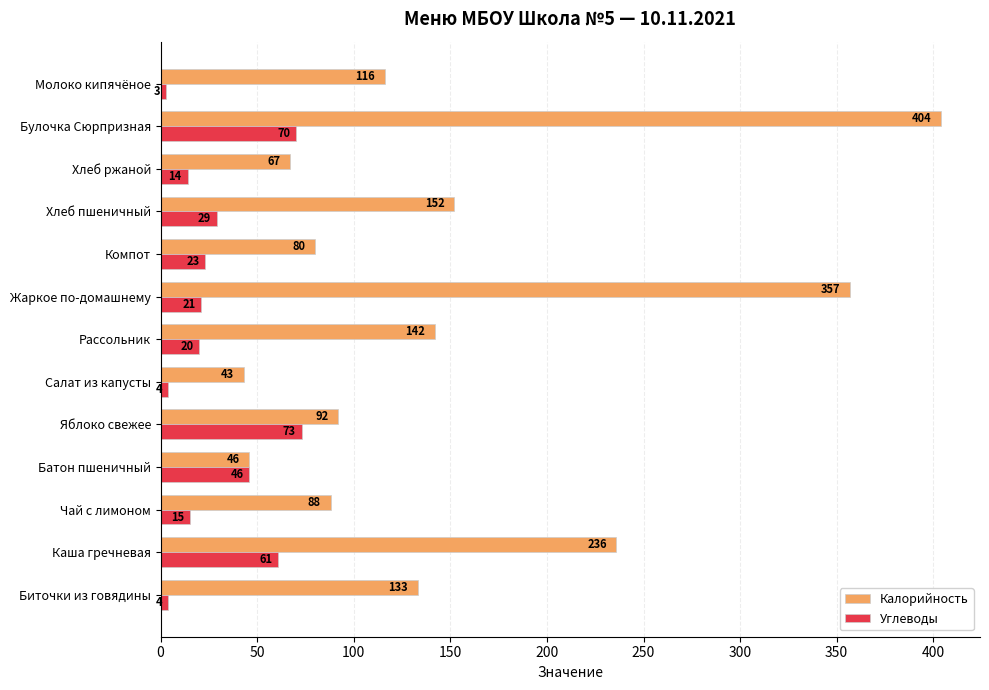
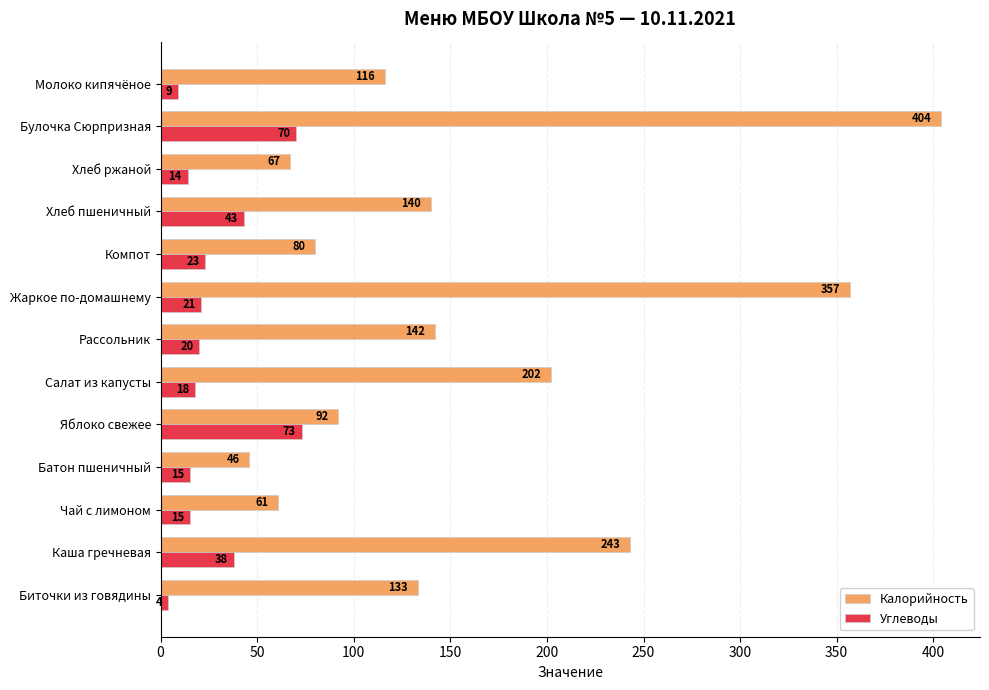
  {
    "Калорийность": {
      "Молоко кипячёное": 116,
      "Булочка Сюрпризная": 404,
      "Хлеб ржаной": 67,
-     "Хлеб пшеничный": 152,
+     "Хлеб пшеничный": 140,
      "Компот": 80,
      "Жаркое по-домашнему": 357,
      "Рассольник": 142,
-     "Салат из капусты": 43,
+     "Салат из капусты": 202,
      "Яблоко свежее": 92,
      "Батон пшеничный": 46,
-     "Чай с лимоном": 88,
-     "Каша гречневая": 236,
+     "Чай с лимоном": 61,
+     "Каша гречневая": 243,
      "Биточки из говядины": 133
    },
    "Углеводы": {
-     "Молоко кипячёное": 3,
+     "Молоко кипячёное": 9,
      "Булочка Сюрпризная": 70,
      "Хлеб ржаной": 14,
-     "Хлеб пшеничный": 29,
+     "Хлеб пшеничный": 43,
      "Компот": 23,
      "Жаркое по-домашнему": 21,
      "Рассольник": 20,
-     "Салат из капусты": 4,
+     "Салат из капусты": 18,
      "Яблоко свежее": 73,
-     "Батон пшеничный": 46,
+     "Батон пшеничный": 15,
      "Чай с лимоном": 15,
-     "Каша гречневая": 61,
+     "Каша гречневая": 38,
      "Биточки из говядины": 4
    }
  }
